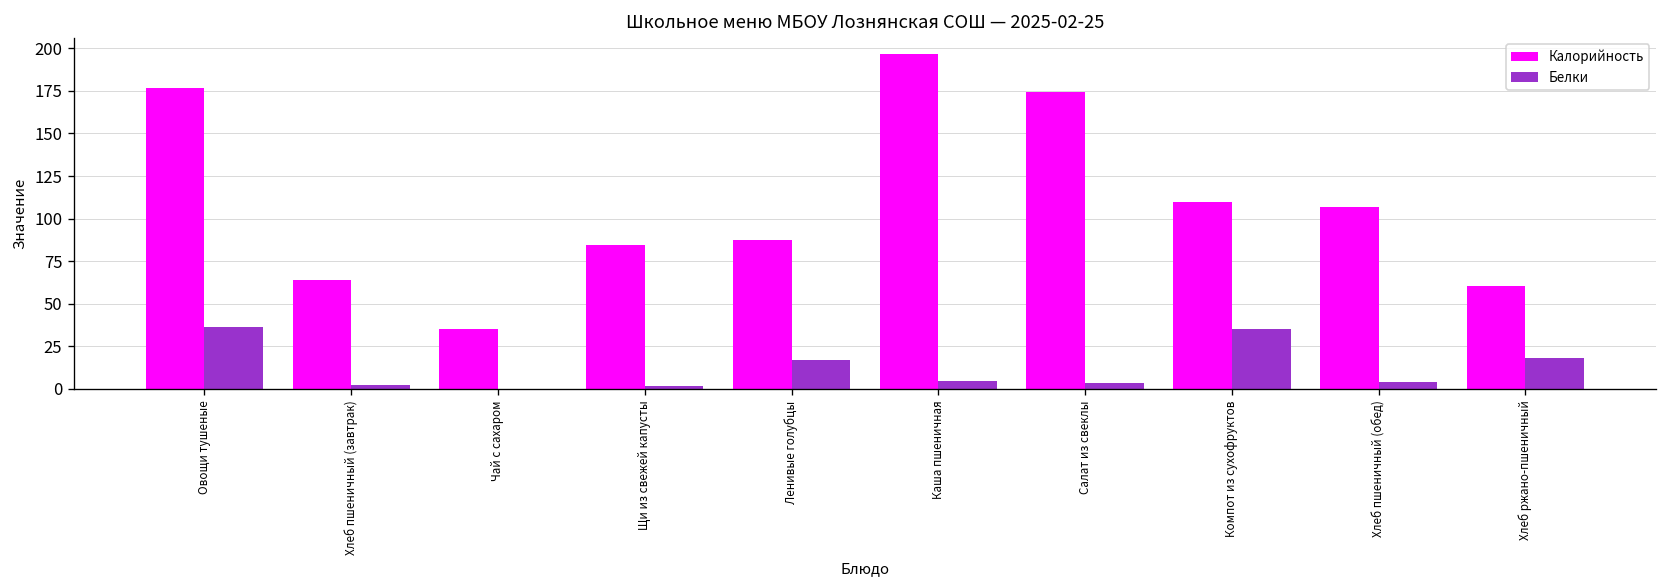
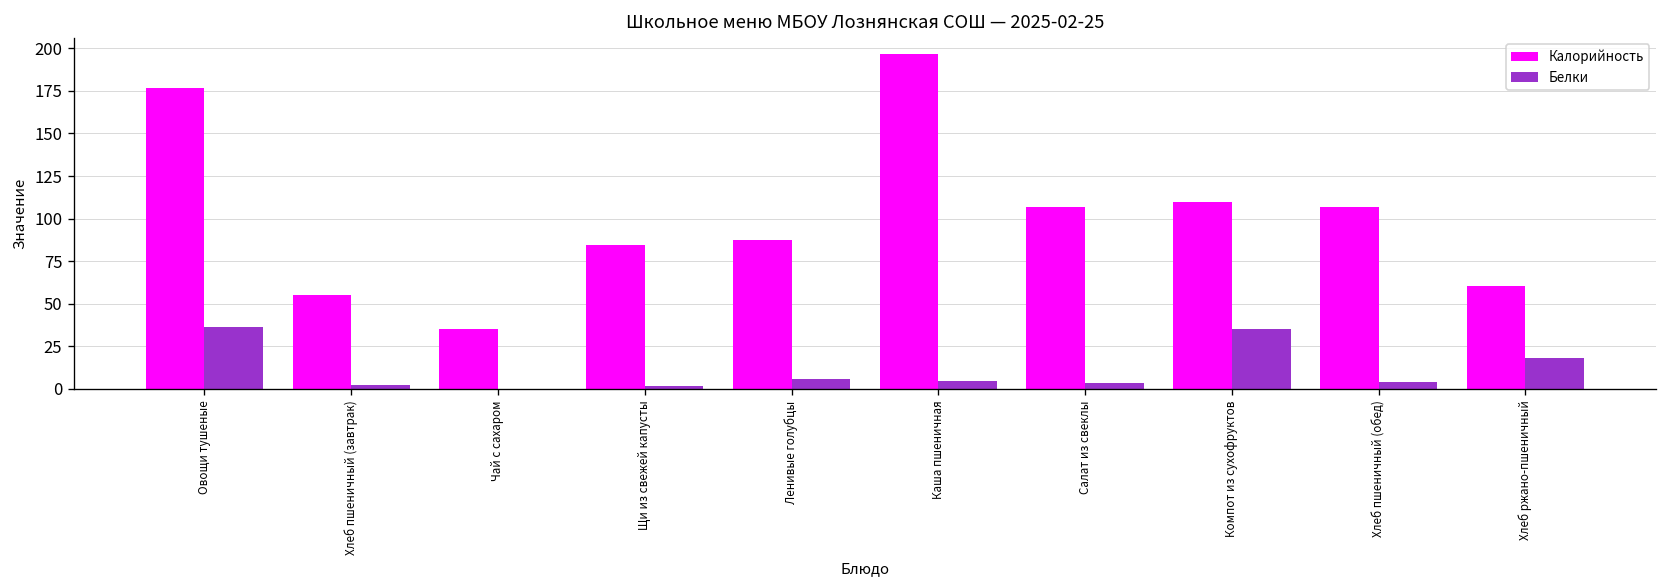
  {
    "Калорийность": {
      "Овощи тушеные": 177,
-     "Хлеб пшеничный (завтрак)": 64,
+     "Хлеб пшеничный (завтрак)": 55,
      "Чай с сахаром": 35,
      "Щи из свежей капусты": 85,
      "Ленивые голубцы": 87,
      "Каша пшеничная": 197,
-     "Салат из свеклы": 175,
+     "Салат из свеклы": 107,
      "Компот из сухофруктов": 110,
      "Хлеб пшеничный (обед)": 107,
      "Хлеб ржано-пшеничный": 60
    },
    "Белки": {
      "Овощи тушеные": 36,
      "Хлеб пшеничный (завтрак)": 2,
-     "Ленивые голубцы": 17,
+     "Ленивые голубцы": 6,
      "Каша пшеничная": 4,
      "Салат из свеклы": 3,
      "Компот из сухофруктов": 35,
      "Хлеб пшеничный (обед)": 4,
      "Хлеб ржано-пшеничный": 18
    }
  }
